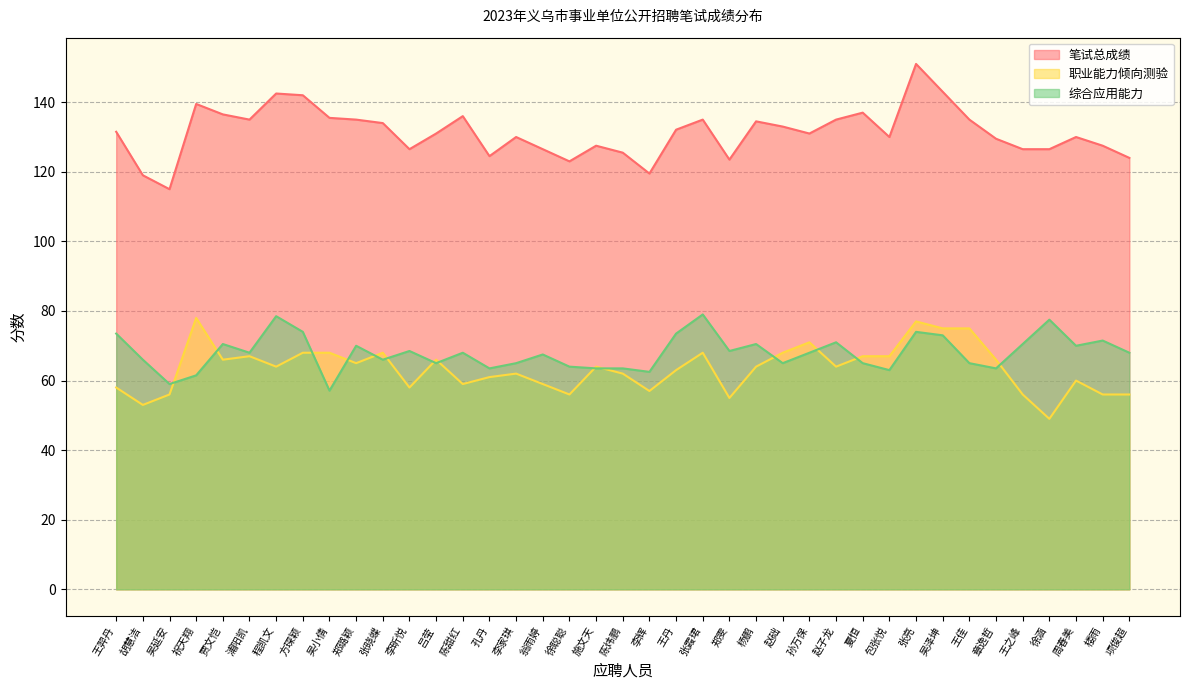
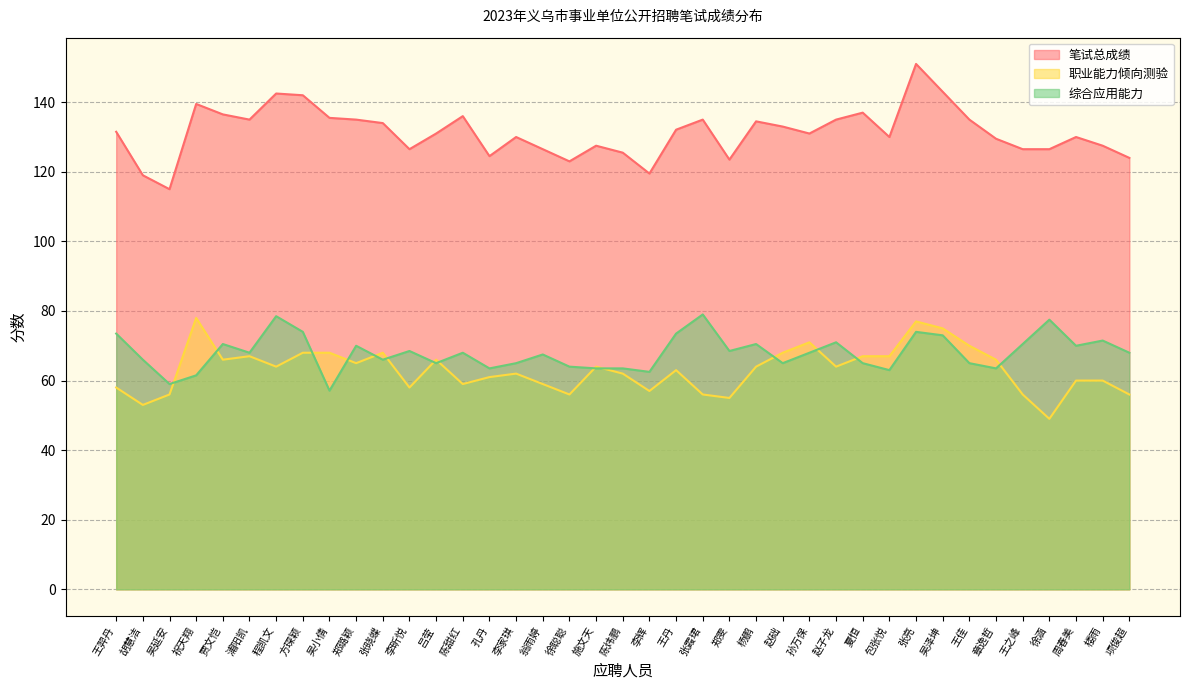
  {
    "笔试总成绩": {
      "王羿丹": 132,
      "胡慧洁": 119,
      "吴延安": 115,
      "祝天翔": 140,
      "贾文恺": 137,
      "浦阳凯": 135,
      "程凯文": 143,
      "方琛颖": 142,
      "吴小倩": 136,
      "郑璐颖": 135,
      "张晓蝶": 134,
      "李昕悦": 127,
      "吕莹": 131,
      "陈甜红": 136,
      "孔丹": 125,
      "李家琪": 130,
      "翁雨婷": 127,
      "徐聪聪": 123,
      "施文天": 128,
      "陈炜鹏": 126,
      "李辉": 120,
      "王丹": 132,
      "张霞珺": 135,
      "郑雯": 124,
      "杨鹏": 135,
      "赵础": 133,
      "孙万保": 131,
      "赵子龙": 135,
      "夏恒": 137,
      "包张悦": 130,
      "张亮": 151,
      "吴泽坤": 143,
      "王佳": 135,
      "章逸哲": 130,
      "王之峰": 127,
      "徐涵": 127,
      "周春美": 130,
      "楼雨": 128,
      "项俊超": 124
    },
    "职业能力倾向测验": {
      "王羿丹": 58,
      "胡慧洁": 53,
      "吴延安": 56,
      "祝天翔": 78,
      "贾文恺": 66,
      "浦阳凯": 67,
      "程凯文": 64,
      "方琛颖": 68,
      "吴小倩": 68,
      "郑璐颖": 65,
      "张晓蝶": 68,
      "李昕悦": 58,
      "吕莹": 66,
      "陈甜红": 59,
      "孔丹": 61,
      "李家琪": 62,
      "翁雨婷": 59,
      "徐聪聪": 56,
      "陈炜鹏": 62,
      "李辉": 57,
      "王丹": 63,
-     "张霞珺": 68,
+     "张霞珺": 56,
      "郑雯": 55,
      "杨鹏": 64,
      "赵础": 68,
      "孙万保": 71,
      "赵子龙": 64,
      "夏恒": 67,
      "包张悦": 67,
      "张亮": 77,
      "吴泽坤": 75,
-     "王佳": 75,
+     "王佳": 70,
      "章逸哲": 66,
      "王之峰": 56,
      "徐涵": 49,
      "周春美": 60,
-     "楼雨": 56,
+     "楼雨": 60,
      "项俊超": 56
    },
    "综合应用能力": {
      "王羿丹": 74,
      "胡慧洁": 66,
      "吴延安": 59,
      "祝天翔": 62,
      "贾文恺": 71,
      "浦阳凯": 68,
      "程凯文": 79,
      "方琛颖": 74,
      "吴小倩": 57,
      "郑璐颖": 70,
      "张晓蝶": 66,
      "李昕悦": 69,
      "吕莹": 65,
      "陈甜红": 68,
      "孔丹": 64,
      "李家琪": 65,
      "翁雨婷": 68,
      "徐聪聪": 64,
      "陈炜鹏": 64,
      "李辉": 63,
      "王丹": 74,
      "张霞珺": 79,
      "郑雯": 69,
      "杨鹏": 71,
      "赵础": 65,
      "孙万保": 68,
      "赵子龙": 71,
      "夏恒": 65,
      "包张悦": 63,
      "张亮": 74,
      "吴泽坤": 73,
      "王佳": 65,
      "章逸哲": 64,
      "王之峰": 71,
      "徐涵": 78,
      "周春美": 70,
      "楼雨": 72,
      "项俊超": 68
    }
  }
